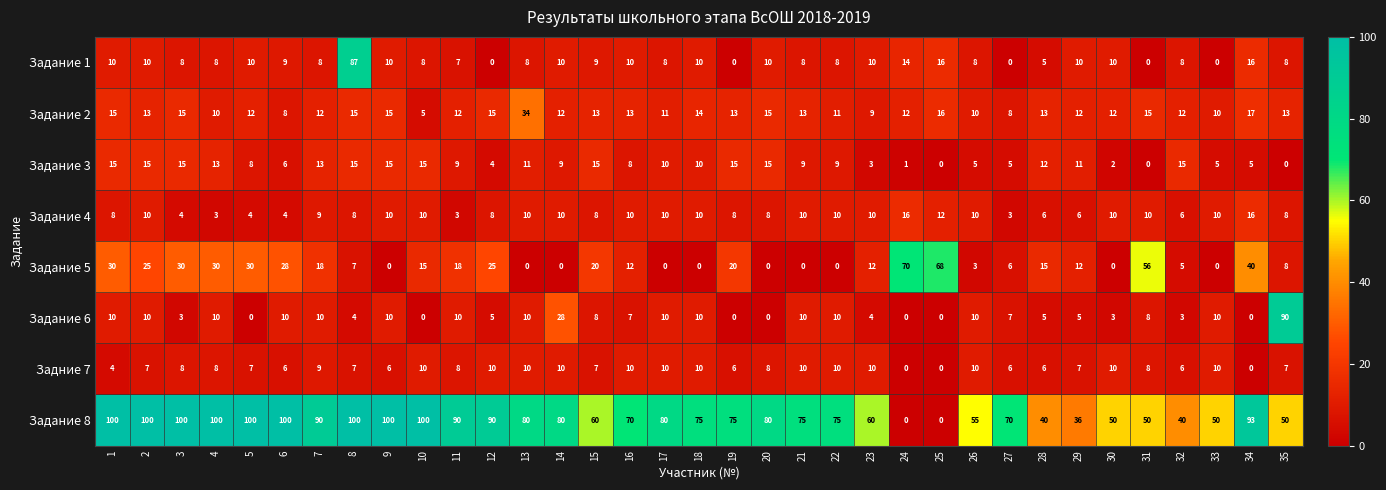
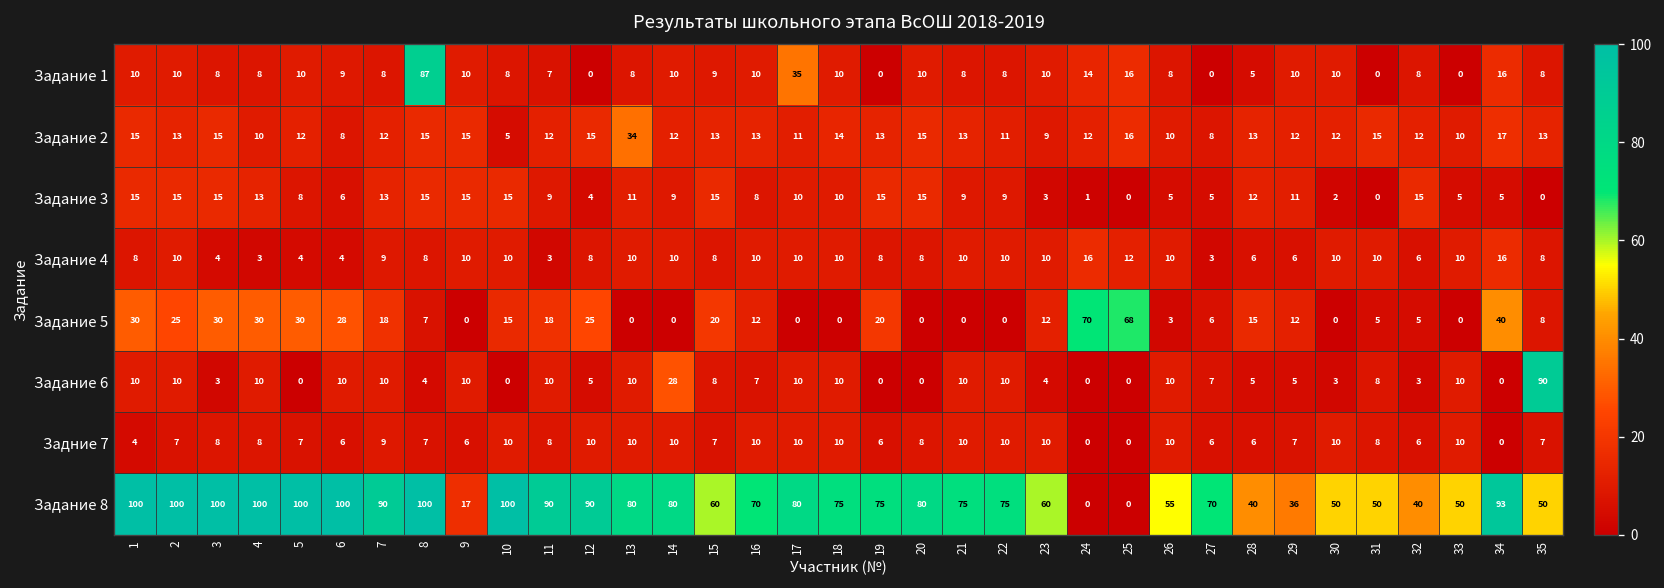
  {
    "Задание 1": {
      "1": 10,
      "2": 10,
      "3": 8,
      "4": 8,
      "5": 10,
      "6": 9,
      "7": 8,
      "8": 87,
      "9": 10,
      "10": 8,
      "11": 7,
      "12": 0,
      "13": 8,
      "14": 10,
      "15": 9,
      "16": 10,
-     "17": 8,
+     "17": 35,
      "18": 10,
      "19": 0,
      "20": 10,
      "21": 8,
      "22": 8,
      "23": 10,
      "24": 14,
      "25": 16,
      "26": 8,
      "27": 0,
      "28": 5,
      "29": 10,
      "30": 10,
      "31": 0,
      "32": 8,
      "33": 0,
      "34": 16,
      "35": 8
    },
    "Задание 5": {
      "1": 30,
      "2": 25,
      "3": 30,
      "4": 30,
      "5": 30,
      "6": 28,
      "7": 18,
      "8": 7,
      "9": 0,
      "10": 15,
      "11": 18,
      "12": 25,
      "13": 0,
      "14": 0,
      "15": 20,
      "16": 12,
      "17": 0,
      "18": 0,
      "19": 20,
      "20": 0,
      "21": 0,
      "22": 0,
      "23": 12,
      "24": 70,
      "25": 68,
      "26": 3,
      "27": 6,
      "28": 15,
      "29": 12,
      "30": 0,
-     "31": 56,
+     "31": 5,
      "32": 5,
      "33": 0,
      "34": 40,
      "35": 8
    },
    "Задание 8": {
      "1": 100,
      "2": 100,
      "3": 100,
      "4": 100,
      "5": 100,
      "6": 100,
      "7": 90,
      "8": 100,
-     "9": 100,
+     "9": 17,
      "10": 100,
      "11": 90,
      "12": 90,
      "13": 80,
      "14": 80,
      "15": 60,
      "16": 70,
      "17": 80,
      "18": 75,
      "19": 75,
      "20": 80,
      "21": 75,
      "22": 75,
      "23": 60,
      "24": 0,
      "25": 0,
      "26": 55,
      "27": 70,
      "28": 40,
      "29": 36,
      "30": 50,
      "31": 50,
      "32": 40,
      "33": 50,
      "34": 93,
      "35": 50
    }
  }
